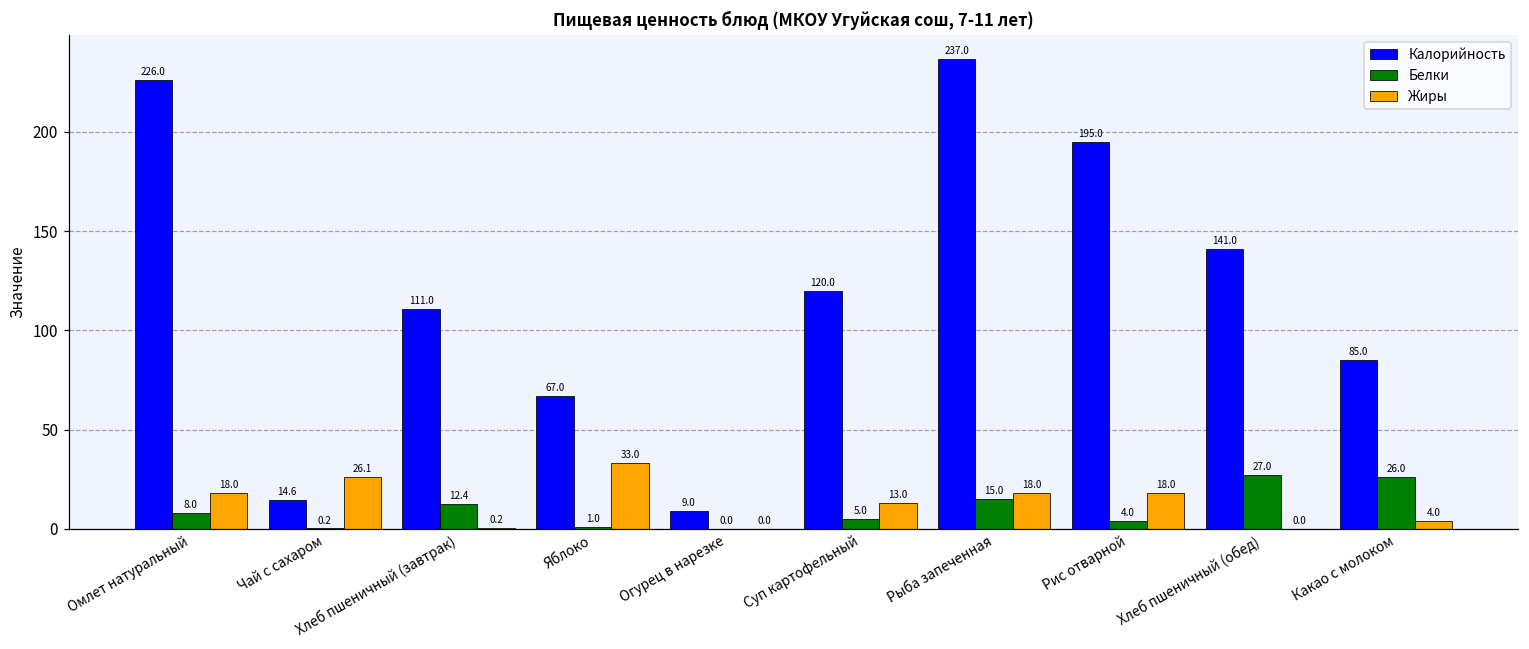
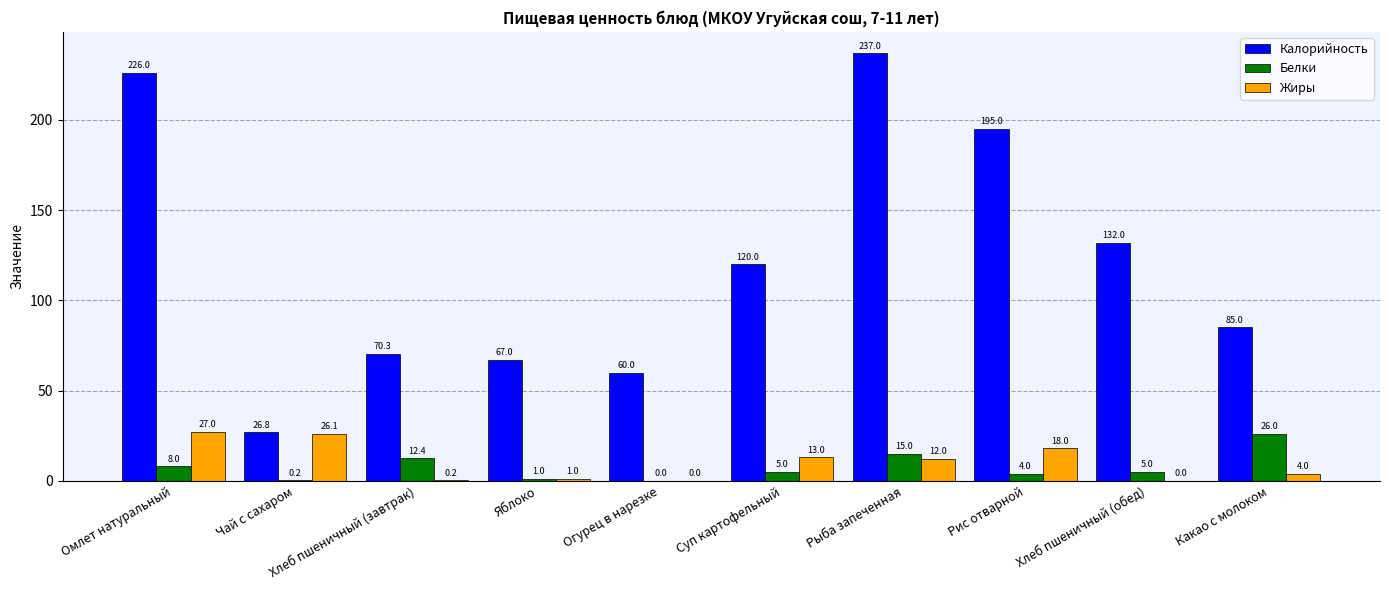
  {
    "Калорийность": {
      "Омлет натуральный": 226.0,
-     "Чай с сахаром": 14.6,
-     "Хлеб пшеничный (завтрак)": 111.0,
+     "Чай с сахаром": 26.8,
+     "Хлеб пшеничный (завтрак)": 70.3,
      "Яблоко": 67.0,
-     "Огурец в нарезке": 9.0,
+     "Огурец в нарезке": 60.0,
      "Суп картофельный": 120.0,
      "Рыба запеченная": 237.0,
      "Рис отварной": 195.0,
-     "Хлеб пшеничный (обед)": 141.0,
+     "Хлеб пшеничный (обед)": 132.0,
      "Какао с молоком": 85.0
    },
    "Белки": {
      "Омлет натуральный": 8.0,
      "Чай с сахаром": 0.2,
      "Хлеб пшеничный (завтрак)": 12.4,
      "Яблоко": 1.0,
      "Огурец в нарезке": 0.0,
      "Суп картофельный": 5.0,
      "Рыба запеченная": 15.0,
      "Рис отварной": 4.0,
-     "Хлеб пшеничный (обед)": 27.0,
+     "Хлеб пшеничный (обед)": 5.0,
      "Какао с молоком": 26.0
    },
    "Жиры": {
-     "Омлет натуральный": 18.0,
+     "Омлет натуральный": 27.0,
      "Чай с сахаром": 26.1,
      "Хлеб пшеничный (завтрак)": 0.2,
-     "Яблоко": 33.0,
+     "Яблоко": 1.0,
      "Огурец в нарезке": 0.0,
      "Суп картофельный": 13.0,
-     "Рыба запеченная": 18.0,
+     "Рыба запеченная": 12.0,
      "Рис отварной": 18.0,
      "Хлеб пшеничный (обед)": 0.0,
      "Какао с молоком": 4.0
    }
  }
